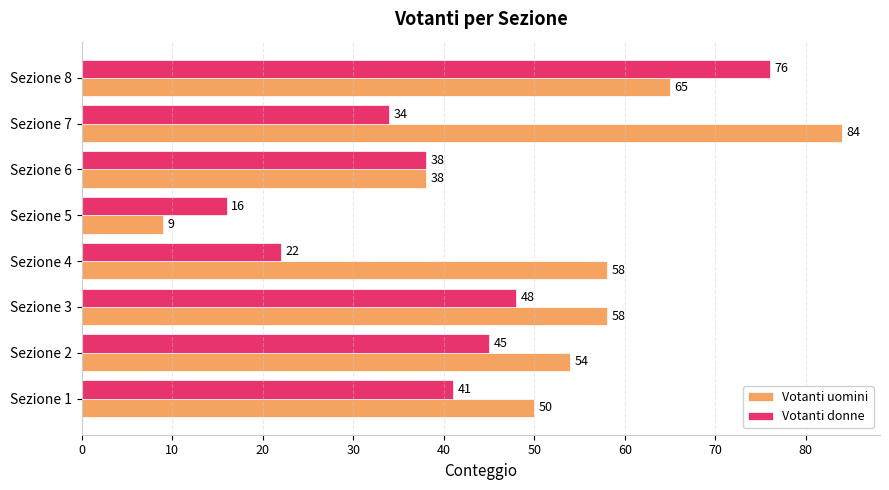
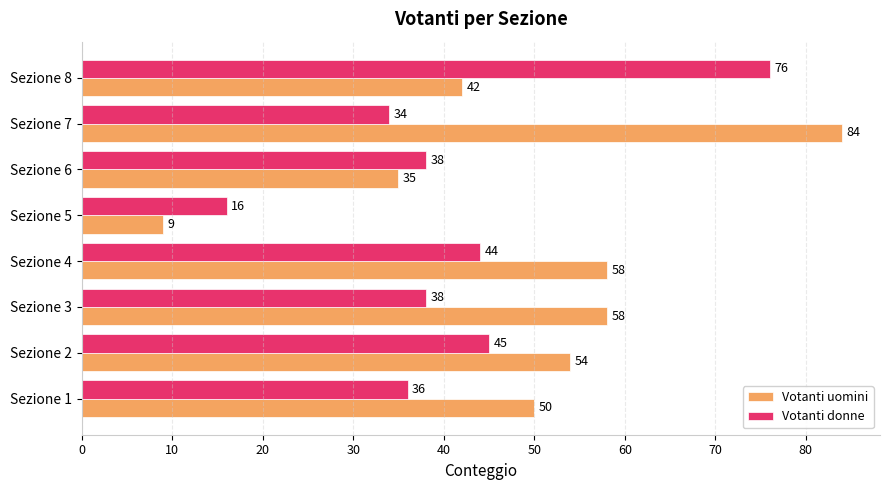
  {
    "Votanti uomini": {
-     "Sezione 8": 65,
+     "Sezione 8": 42,
      "Sezione 7": 84,
-     "Sezione 6": 38,
+     "Sezione 6": 35,
      "Sezione 5": 9,
      "Sezione 4": 58,
      "Sezione 3": 58,
      "Sezione 2": 54,
      "Sezione 1": 50
    },
    "Votanti donne": {
      "Sezione 8": 76,
      "Sezione 7": 34,
      "Sezione 6": 38,
      "Sezione 5": 16,
-     "Sezione 4": 22,
-     "Sezione 3": 48,
+     "Sezione 4": 44,
+     "Sezione 3": 38,
      "Sezione 2": 45,
-     "Sezione 1": 41
+     "Sezione 1": 36
    }
  }
